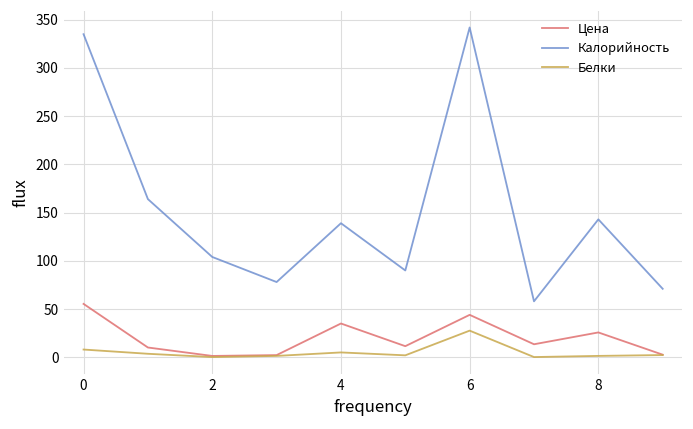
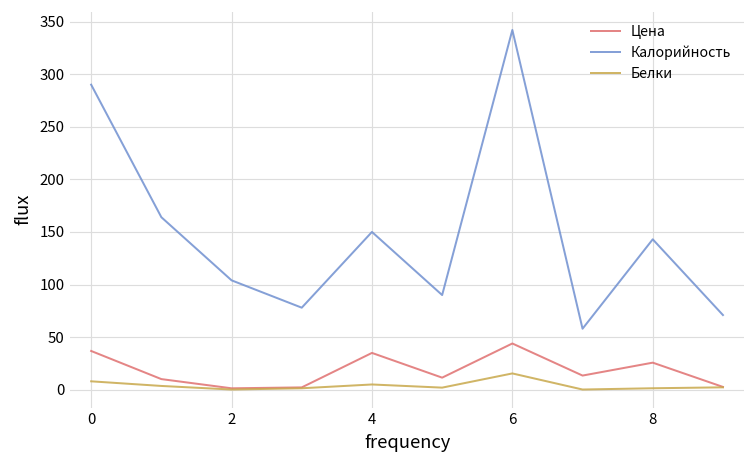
  {
    "Цена": {
-     "0": 60,
+     "0": 40,
      "4": 40,
      "6": 40,
      "8": 30
    },
    "Калорийность": {
-     "0": 340,
+     "0": 290,
      "2": 100,
-     "4": 140,
+     "4": 150,
      "6": 340,
      "8": 140
    },
    "Белки": {
      "0": 10,
      "4": 10,
-     "6": 30,
+     "6": 20,
      "8": 0
    }
  }
